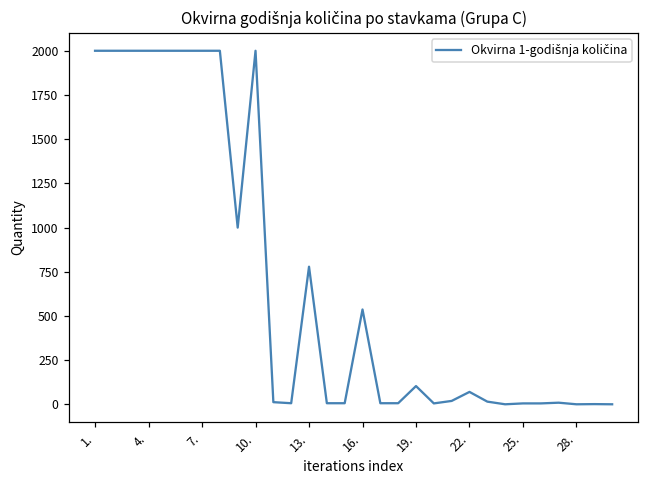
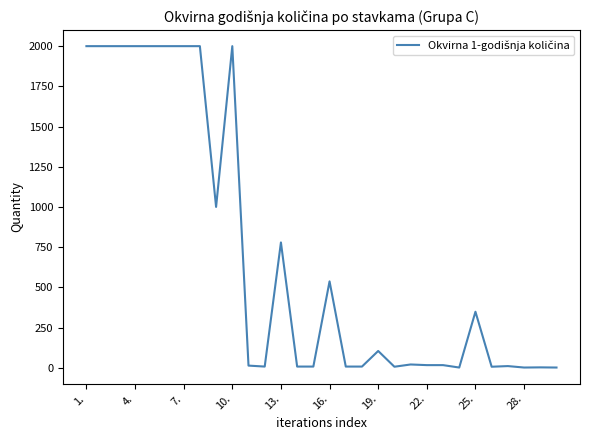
  {
    "1.": 2000,
    "4.": 2000,
    "7.": 2000,
    "10.": 2000,
    "13.": 780,
    "16.": 540,
    "19.": 100,
-   "22.": 70,
-   "25.": 10,
+   "22.": 20,
+   "25.": 350,
    "28.": 0
  }
